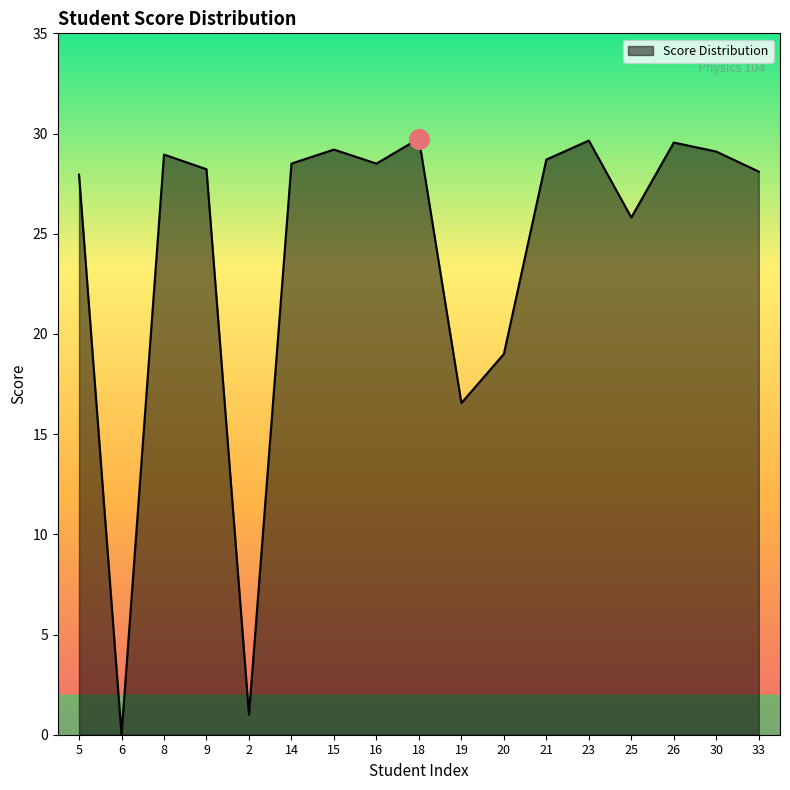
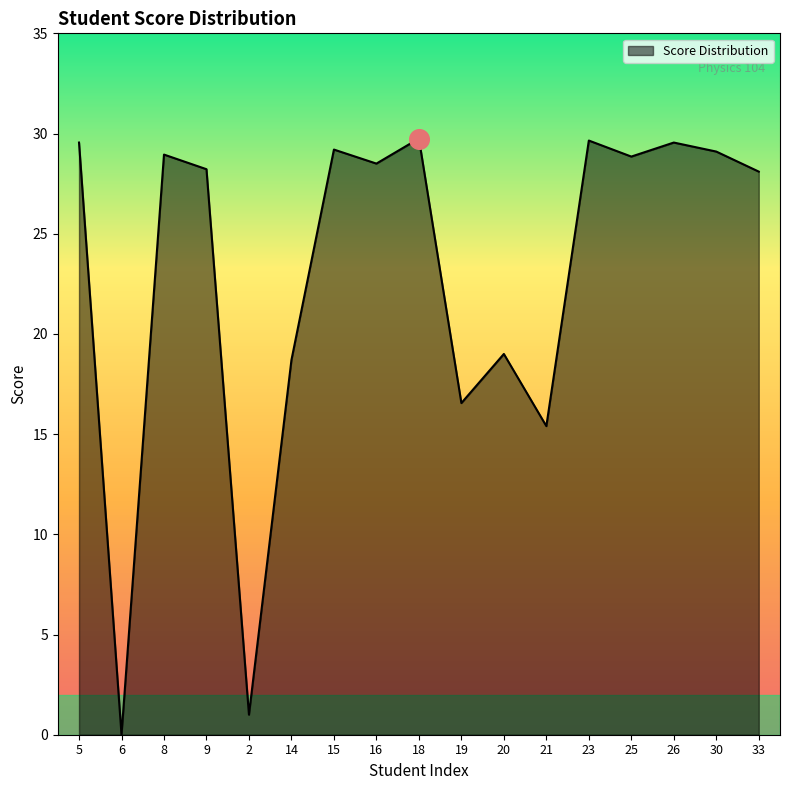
  {
    "Score Distribution": {
-     "5": 28.0,
+     "5": 29.6,
      "8": 29.0,
      "9": 28.2,
-     "14": 28.5,
+     "14": 18.7,
      "15": 29.2,
      "16": 28.5,
      "19": 16.6,
      "20": 19.0,
-     "21": 28.7,
+     "21": 15.4,
      "23": 29.7,
-     "25": 25.8,
+     "25": 28.9,
      "26": 29.6,
      "30": 29.1,
      "33": 28.1
    }
  }
